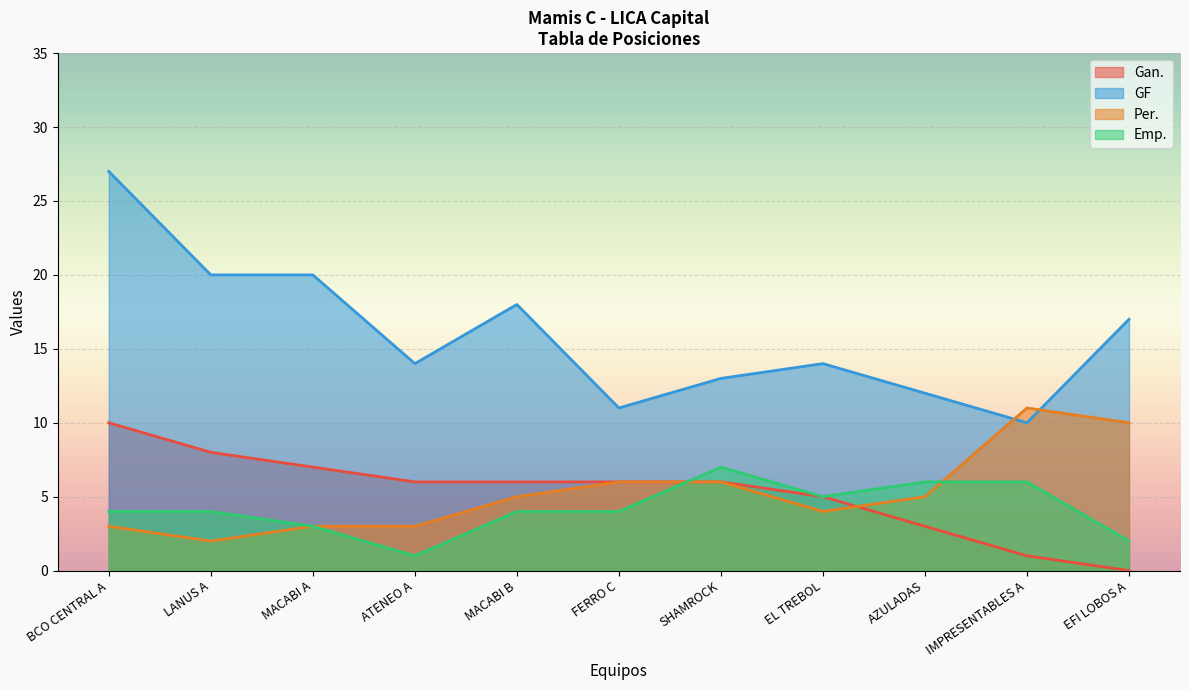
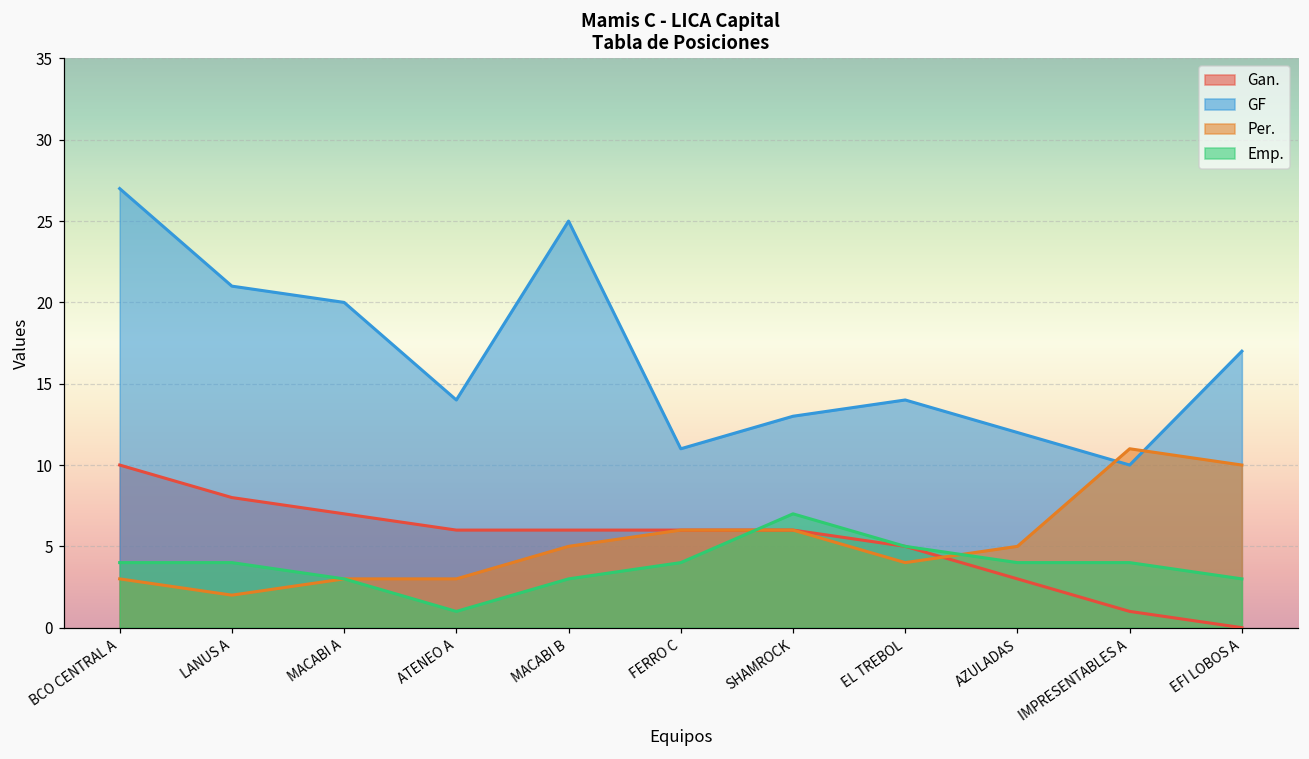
  {
    "GF": {
      "BCO CENTRAL A": 27,
-     "LANUS A": 20,
+     "LANUS A": 21,
      "MACABI A": 20,
      "ATENEO A": 14,
-     "MACABI B": 18,
+     "MACABI B": 25,
      "FERRO C": 11,
      "SHAMROCK": 13,
      "EL TREBOL": 14,
      "AZULADAS": 12,
      "IMPRESENTABLES A": 10,
      "EFI LOBOS A": 17
    },
    "Emp.": {
      "BCO CENTRAL A": 4,
      "LANUS A": 4,
      "ATENEO A": 1,
-     "MACABI B": 4,
+     "MACABI B": 3,
      "FERRO C": 4,
      "SHAMROCK": 7,
-     "AZULADAS": 6,
-     "IMPRESENTABLES A": 6,
-     "EFI LOBOS A": 2
+     "AZULADAS": 4,
+     "IMPRESENTABLES A": 4,
+     "EFI LOBOS A": 3
    }
  }
